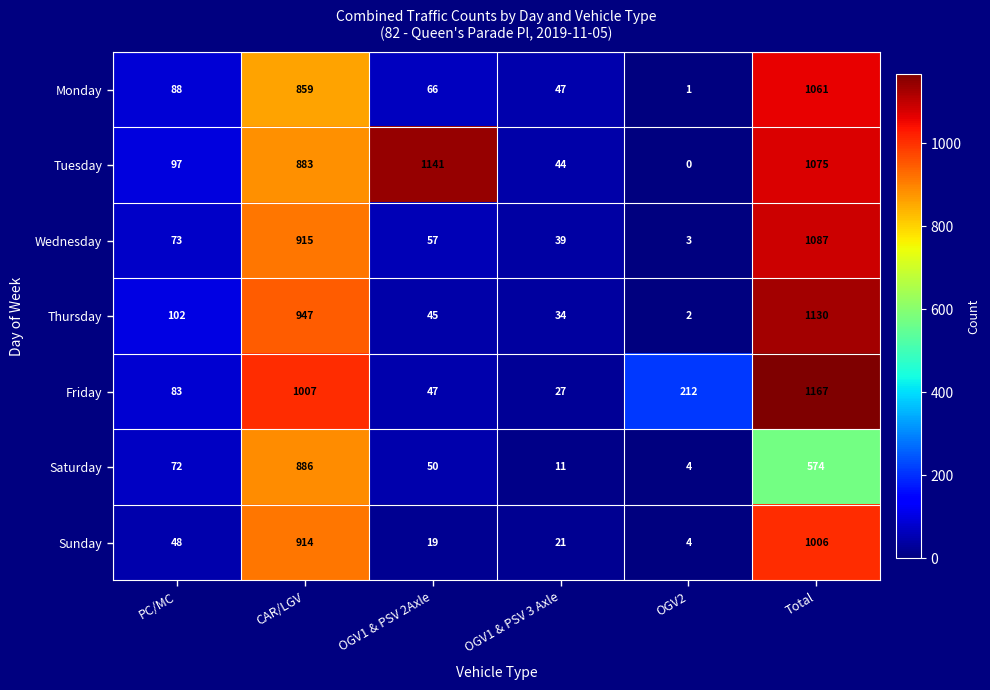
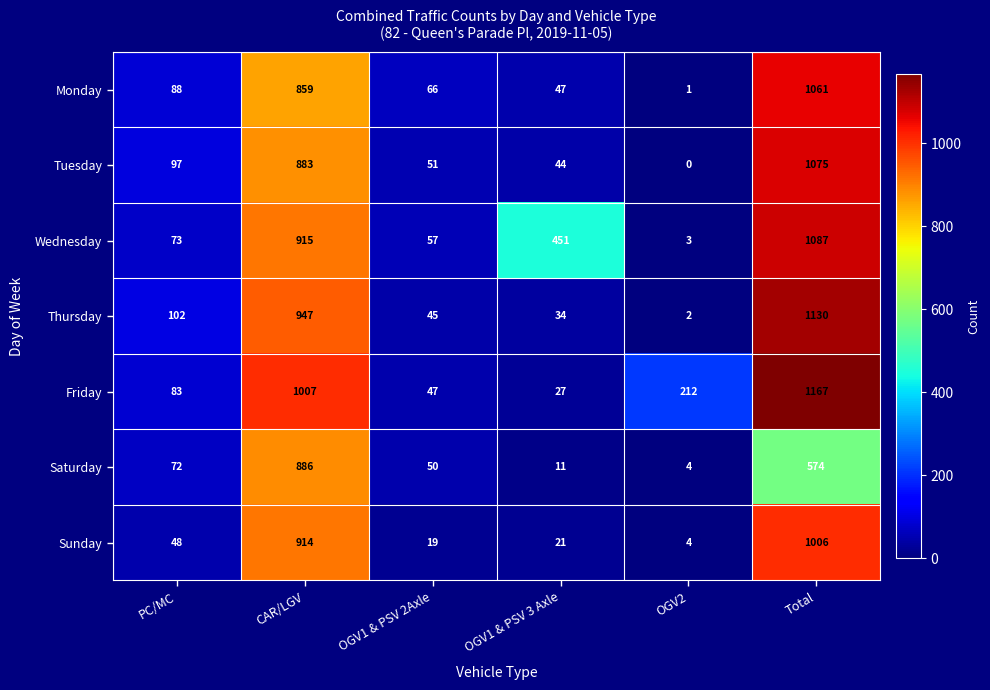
  {
    "Monday": {
      "PC/MC": 88,
      "CAR/LGV": 859,
      "OGV1 & PSV 2Axle": 66,
      "OGV1 & PSV 3 Axle": 47,
      "OGV2": 1,
      "Total": 1061
    },
    "Tuesday": {
      "PC/MC": 97,
      "CAR/LGV": 883,
-     "OGV1 & PSV 2Axle": 1141,
+     "OGV1 & PSV 2Axle": 51,
      "OGV1 & PSV 3 Axle": 44,
      "OGV2": 0,
      "Total": 1075
    },
    "Wednesday": {
      "PC/MC": 73,
      "CAR/LGV": 915,
      "OGV1 & PSV 2Axle": 57,
-     "OGV1 & PSV 3 Axle": 39,
+     "OGV1 & PSV 3 Axle": 451,
      "OGV2": 3,
      "Total": 1087
    },
    "Thursday": {
      "PC/MC": 102,
      "CAR/LGV": 947,
      "OGV1 & PSV 2Axle": 45,
      "OGV1 & PSV 3 Axle": 34,
      "OGV2": 2,
      "Total": 1130
    },
    "Friday": {
      "PC/MC": 83,
      "CAR/LGV": 1007,
      "OGV1 & PSV 2Axle": 47,
      "OGV1 & PSV 3 Axle": 27,
      "OGV2": 212,
      "Total": 1167
    },
    "Saturday": {
      "PC/MC": 72,
      "CAR/LGV": 886,
      "OGV1 & PSV 2Axle": 50,
      "OGV1 & PSV 3 Axle": 11,
      "OGV2": 4,
      "Total": 574
    },
    "Sunday": {
      "PC/MC": 48,
      "CAR/LGV": 914,
      "OGV1 & PSV 2Axle": 19,
      "OGV1 & PSV 3 Axle": 21,
      "OGV2": 4,
      "Total": 1006
    }
  }
